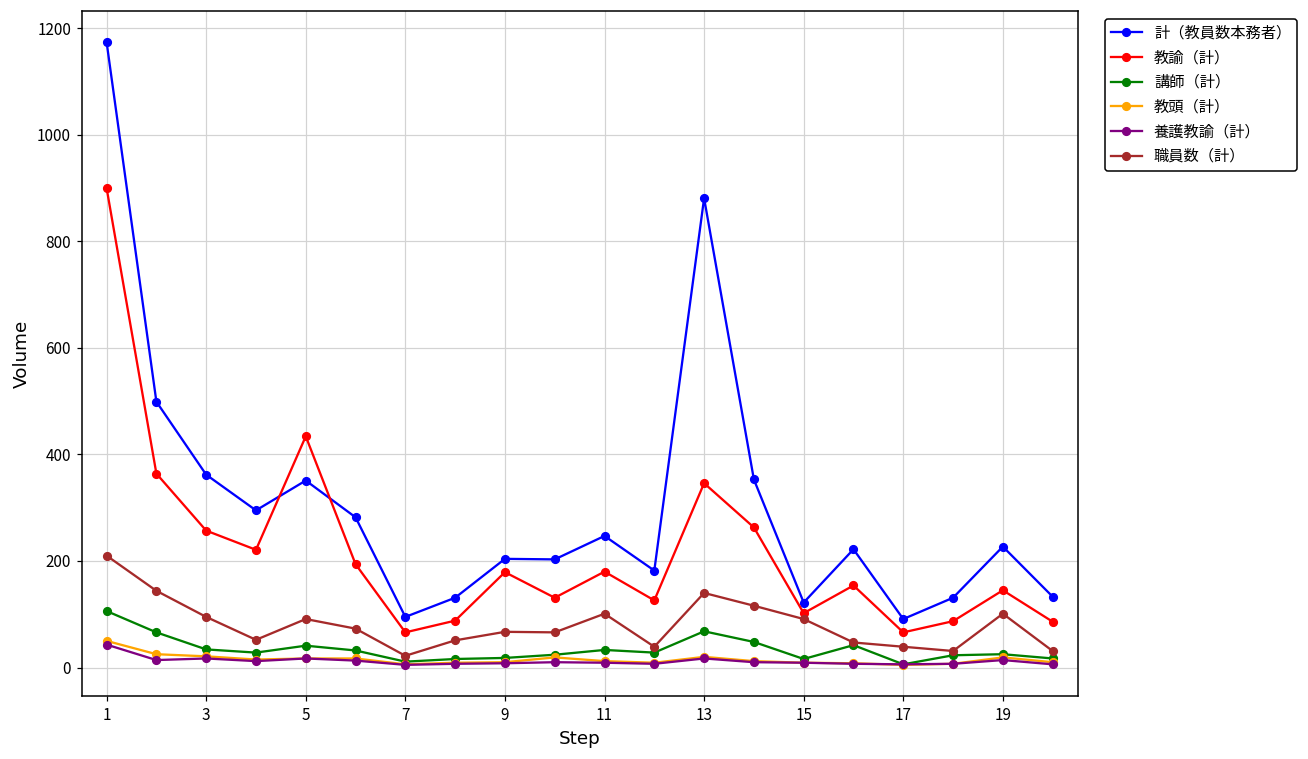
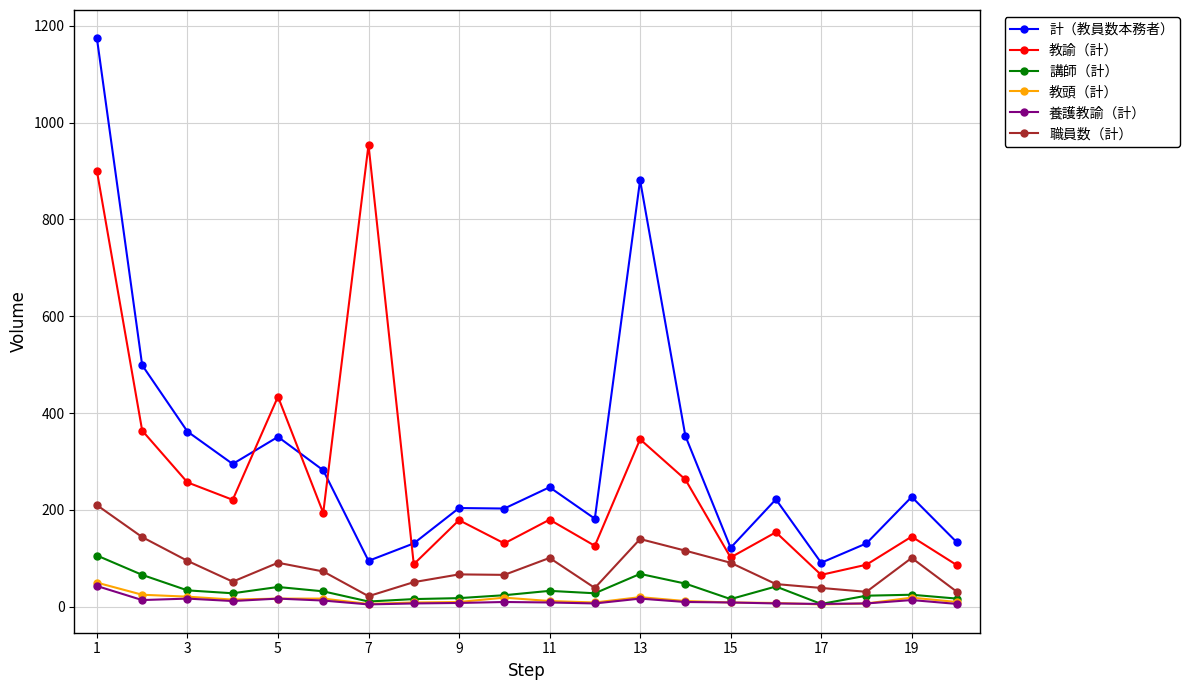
  {
    "計（教員数本務者）": {
      "1": 1170,
      "3": 360,
      "5": 350,
      "7": 100,
      "9": 200,
      "11": 250,
      "13": 880,
      "15": 120,
      "17": 90,
      "19": 230
    },
    "教諭（計）": {
      "1": 900,
      "3": 260,
      "5": 430,
-     "7": 70,
+     "7": 950,
      "9": 180,
      "11": 180,
      "13": 350,
      "15": 100,
      "17": 70,
      "19": 150
    },
    "講師（計）": {
      "1": 110,
      "3": 30,
      "5": 40,
      "9": 20,
      "11": 30,
      "13": 70,
      "15": 20,
      "19": 30
    },
    "教頭（計）": {
      "1": 50
    },
    "養護教諭（計）": {
      "1": 40
    },
    "職員数（計）": {
      "1": 210,
      "3": 100,
      "5": 90,
      "7": 20,
      "9": 70,
      "11": 100,
      "13": 140,
      "15": 90,
      "17": 40,
      "19": 100
    }
  }
